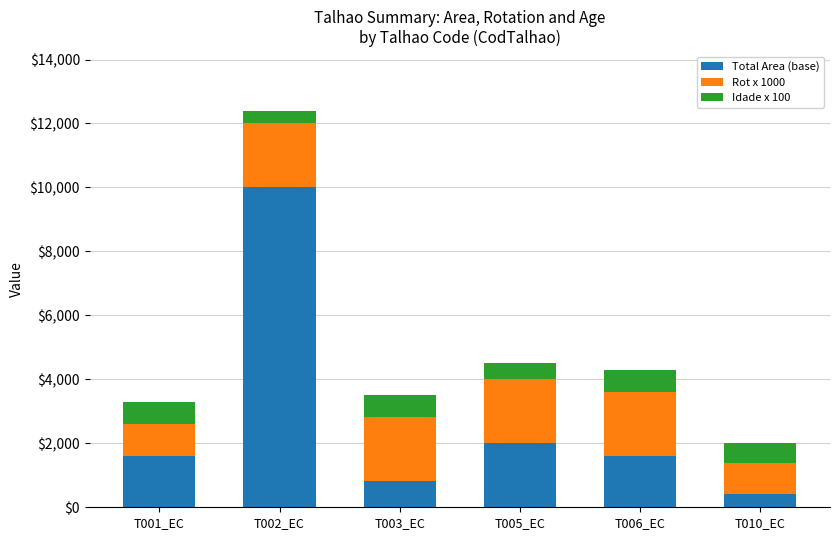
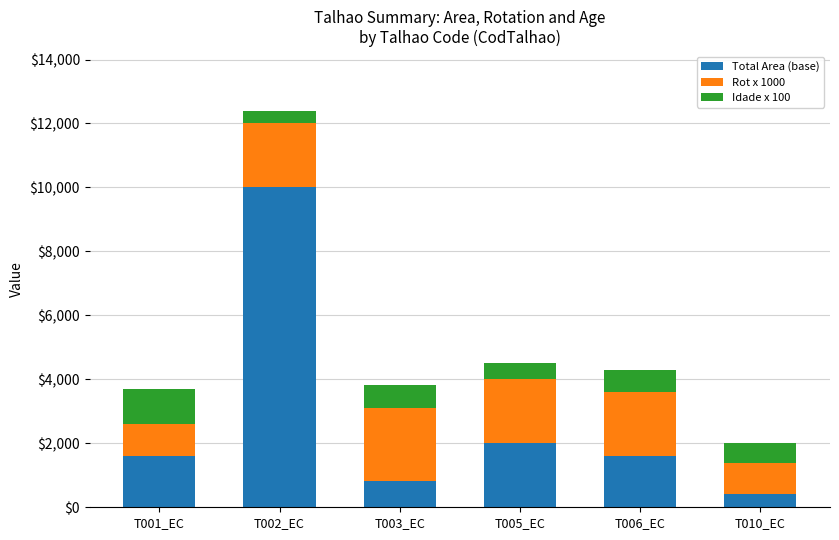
  {
    "Total Area (base)": {
      "T001_EC": "$1,600",
      "T002_EC": "$10,000",
      "T003_EC": "$800",
      "T005_EC": "$2,000",
      "T006_EC": "$1,600",
      "T010_EC": "$400"
    },
    "Rot x 1000": {
      "T001_EC": "$1,000",
      "T002_EC": "$2,000",
-     "T003_EC": "$2,000",
+     "T003_EC": "$2,300",
      "T005_EC": "$2,000",
      "T006_EC": "$2,000",
      "T010_EC": "$1,000"
    },
    "Idade x 100": {
-     "T001_EC": "$700",
+     "T001_EC": "$1,100",
      "T002_EC": "$400",
      "T003_EC": "$700",
      "T005_EC": "$500",
      "T006_EC": "$700",
      "T010_EC": "$600"
    }
  }
